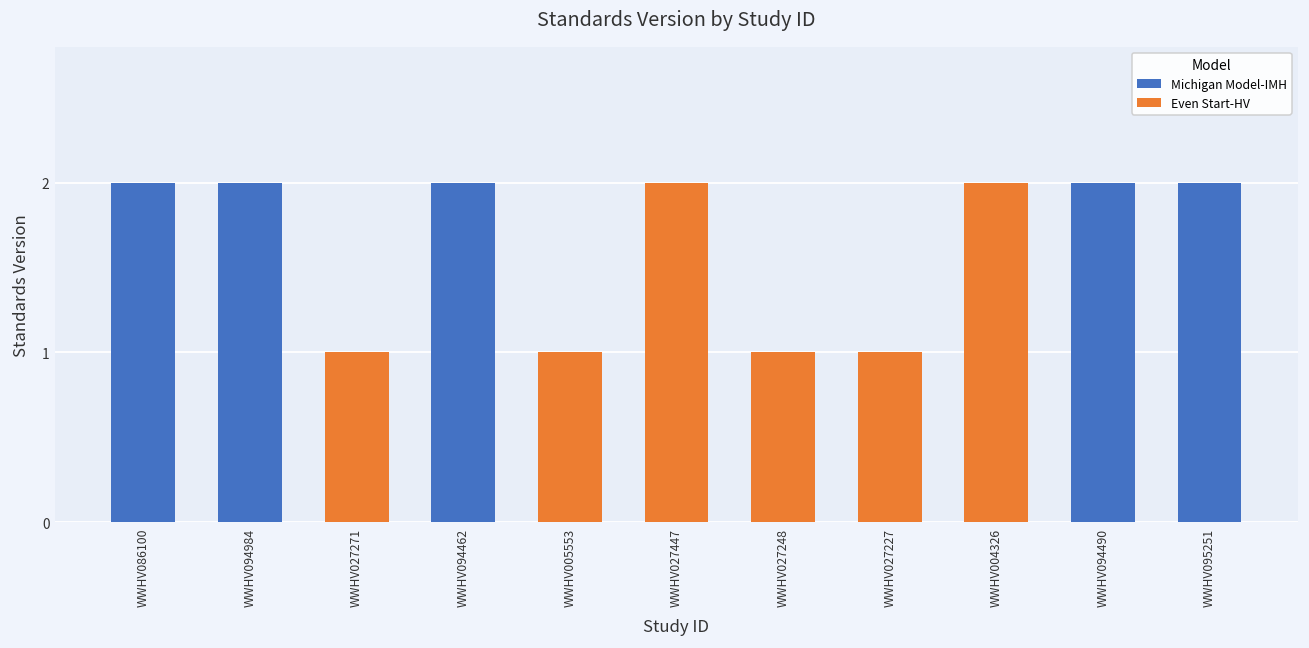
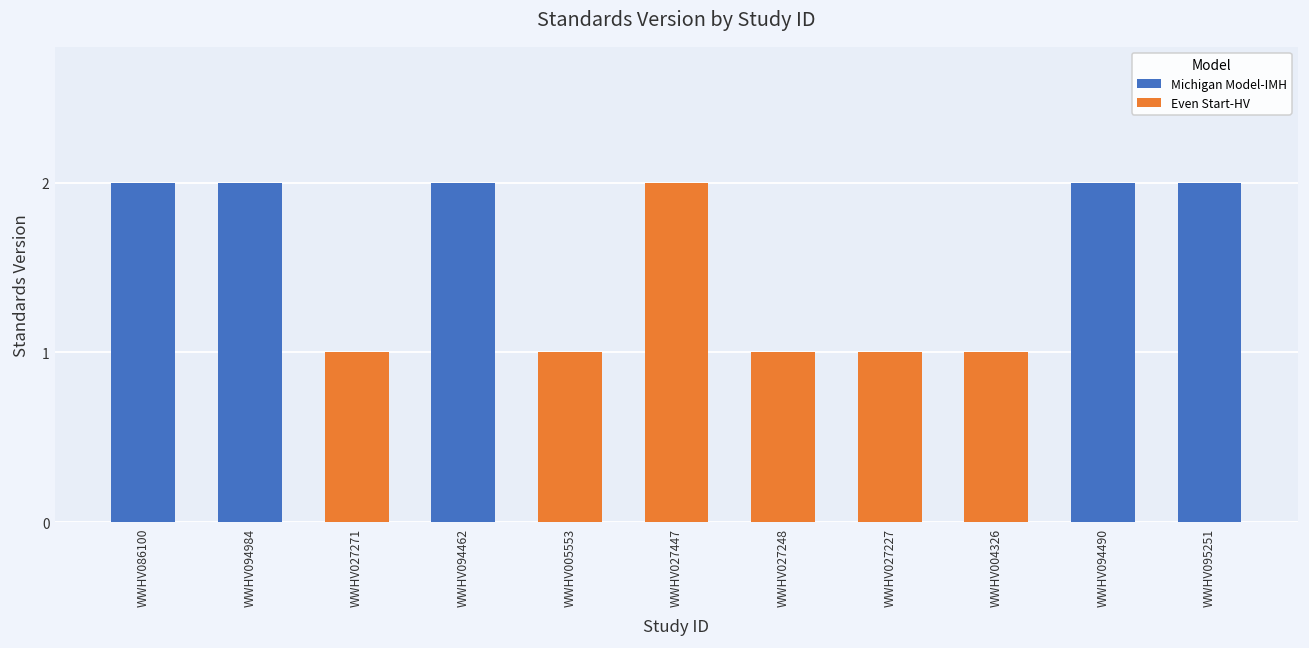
  {
    "WWHV086100": 2,
    "WWHV094984": 2,
    "WWHV027271": 1,
    "WWHV094462": 2,
    "WWHV005553": 1,
    "WWHV027447": 2,
    "WWHV027248": 1,
    "WWHV027227": 1,
-   "WWHV004326": 2,
+   "WWHV004326": 1,
    "WWHV094490": 2,
    "WWHV095251": 2
  }
